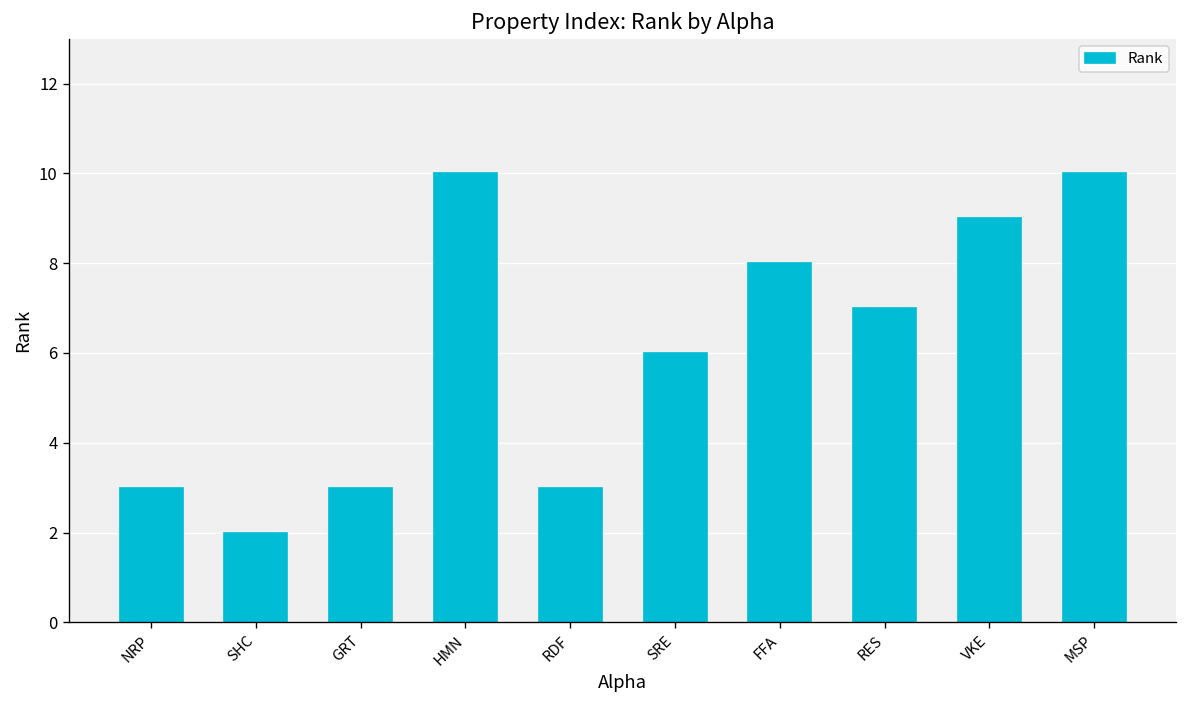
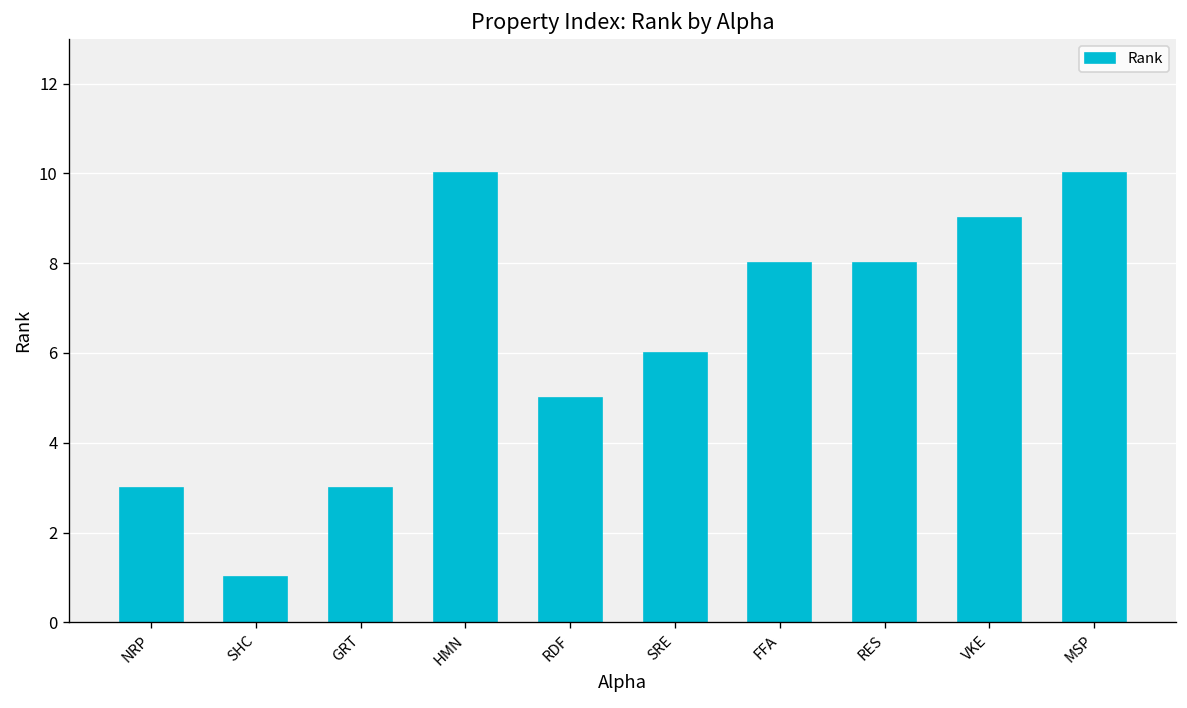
  {
    "NRP": 3,
-   "SHC": 2,
+   "SHC": 1,
    "GRT": 3,
    "HMN": 10,
-   "RDF": 3,
+   "RDF": 5,
    "SRE": 6,
    "FFA": 8,
-   "RES": 7,
+   "RES": 8,
    "VKE": 9,
    "MSP": 10
  }
